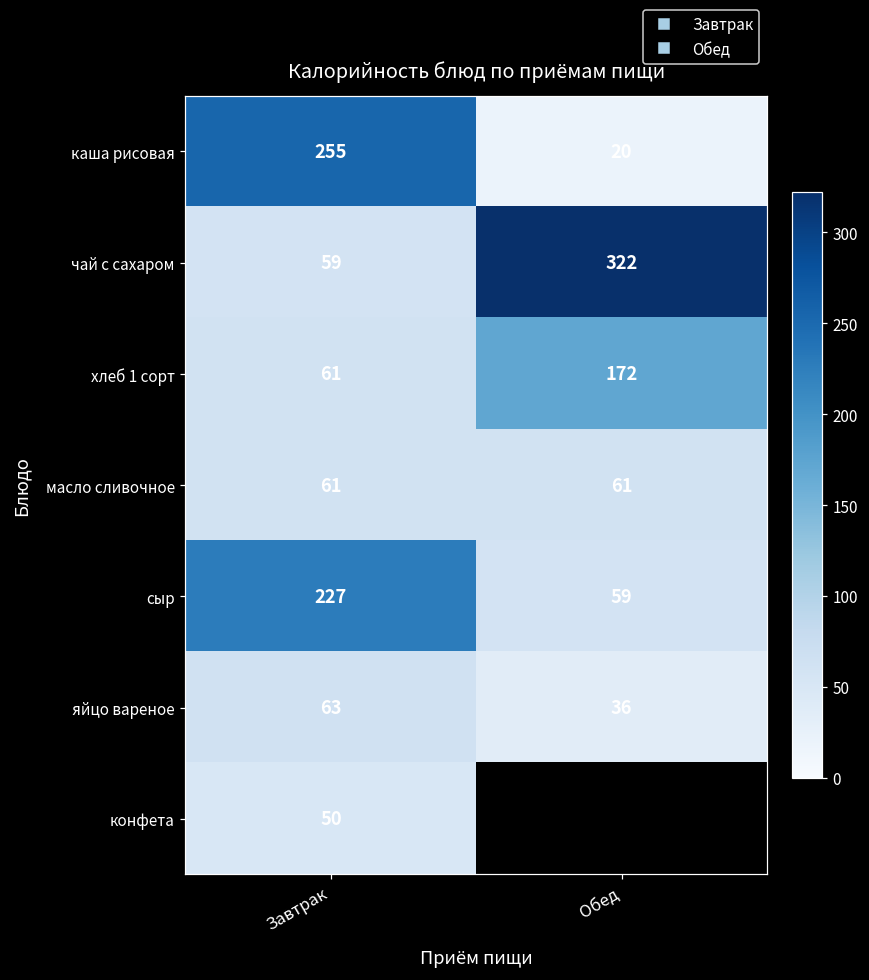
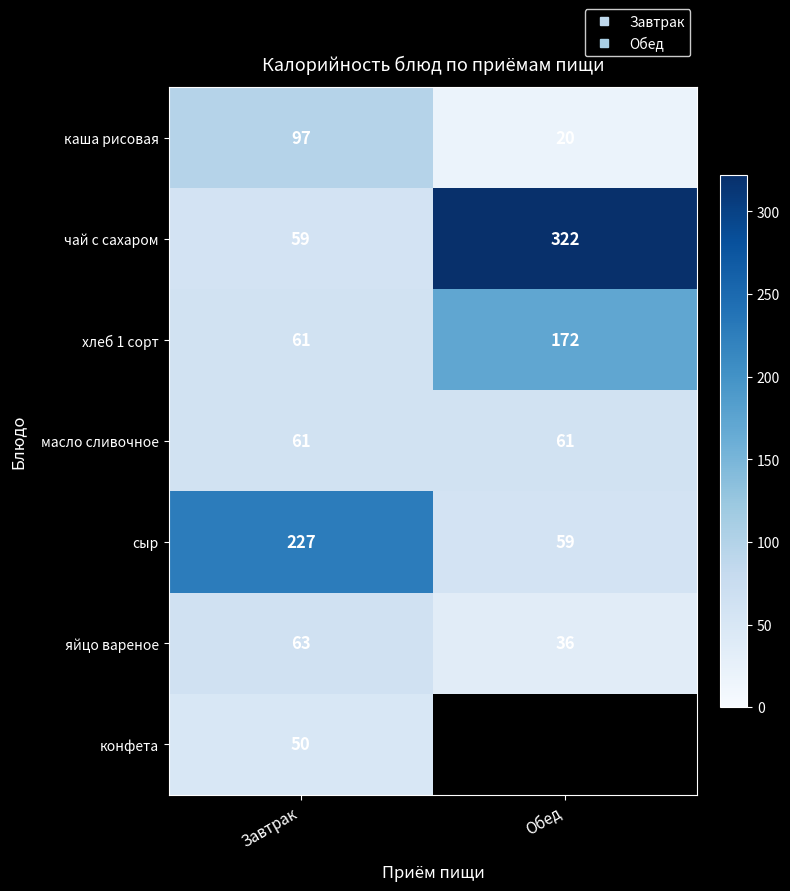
  {
    "каша рисовая": {
-     "Завтрак": 255
+     "Завтрак": 97
    },
    "чай с сахаром": {
      "Обед": 322
    },
    "хлеб 1 сорт": {
      "Обед": 172
    },
    "сыр": {
      "Завтрак": 227
    }
  }
